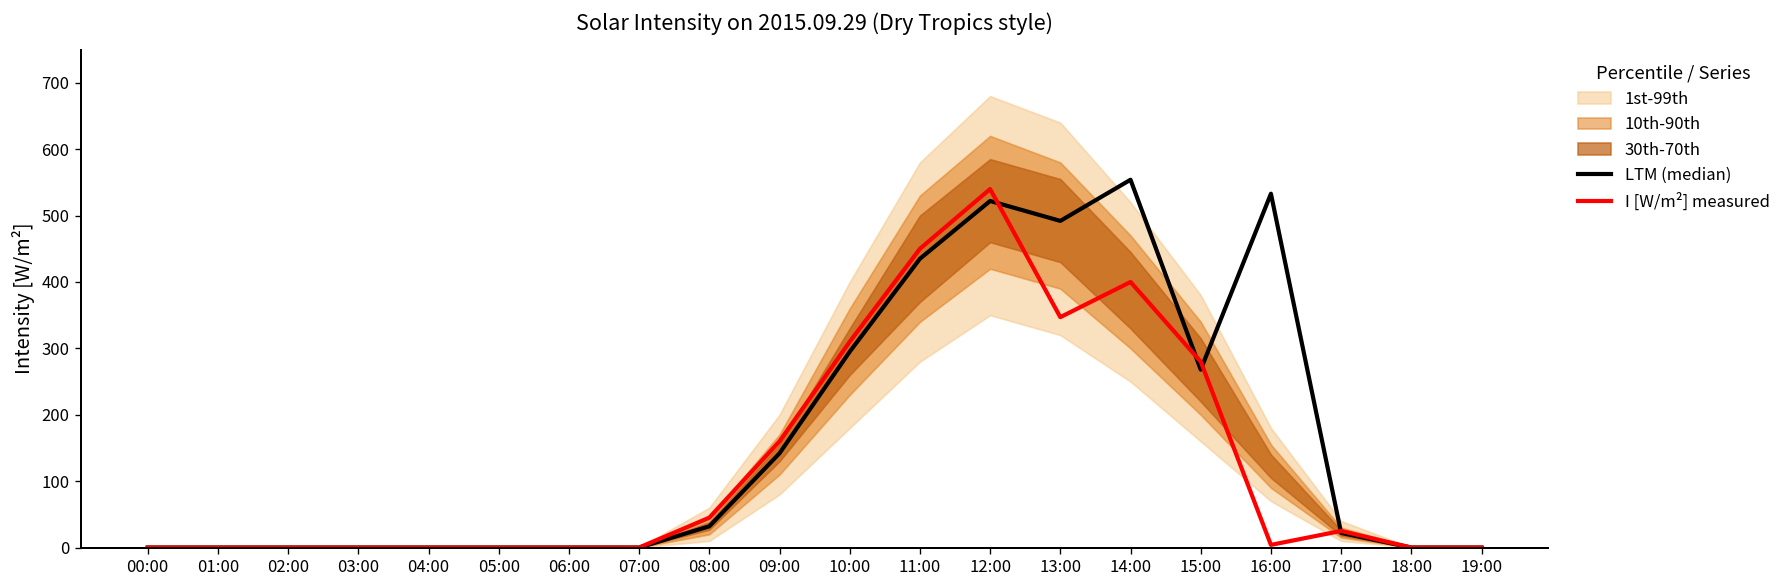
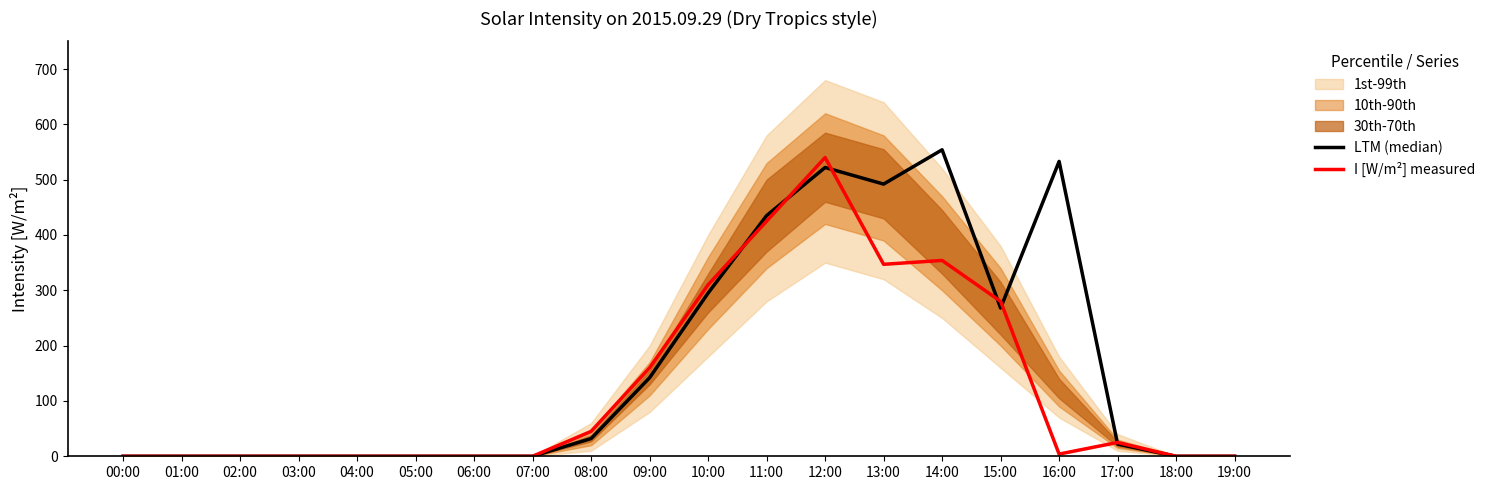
  {
    "LTM (median)": {
      "08:00": 30,
      "09:00": 140,
      "10:00": 300,
      "11:00": 440,
      "12:00": 520,
      "13:00": 490,
      "14:00": 550,
      "15:00": 270,
      "16:00": 530
    },
    "I [W/m²] measured": {
      "09:00": 160,
      "10:00": 310,
-     "11:00": 450,
+     "11:00": 430,
      "12:00": 540,
      "13:00": 350,
-     "14:00": 400,
+     "14:00": 350,
      "15:00": 280,
      "16:00": 0
    }
  }
